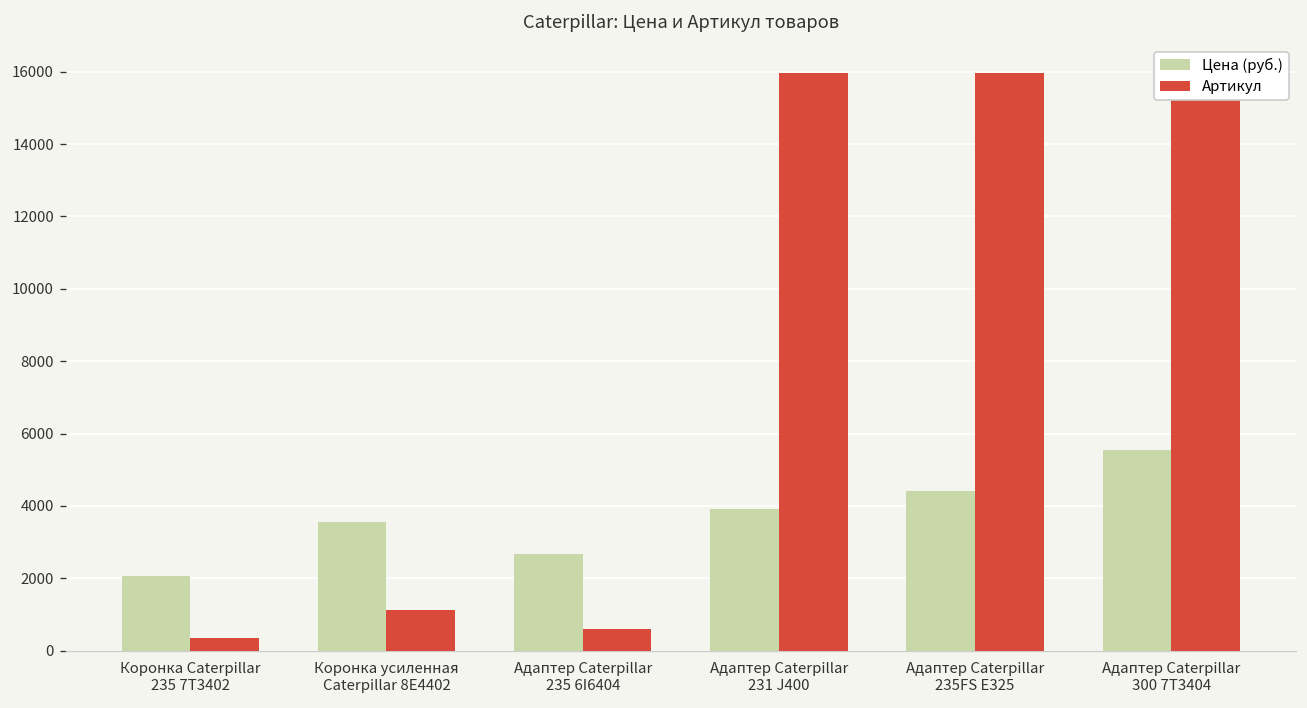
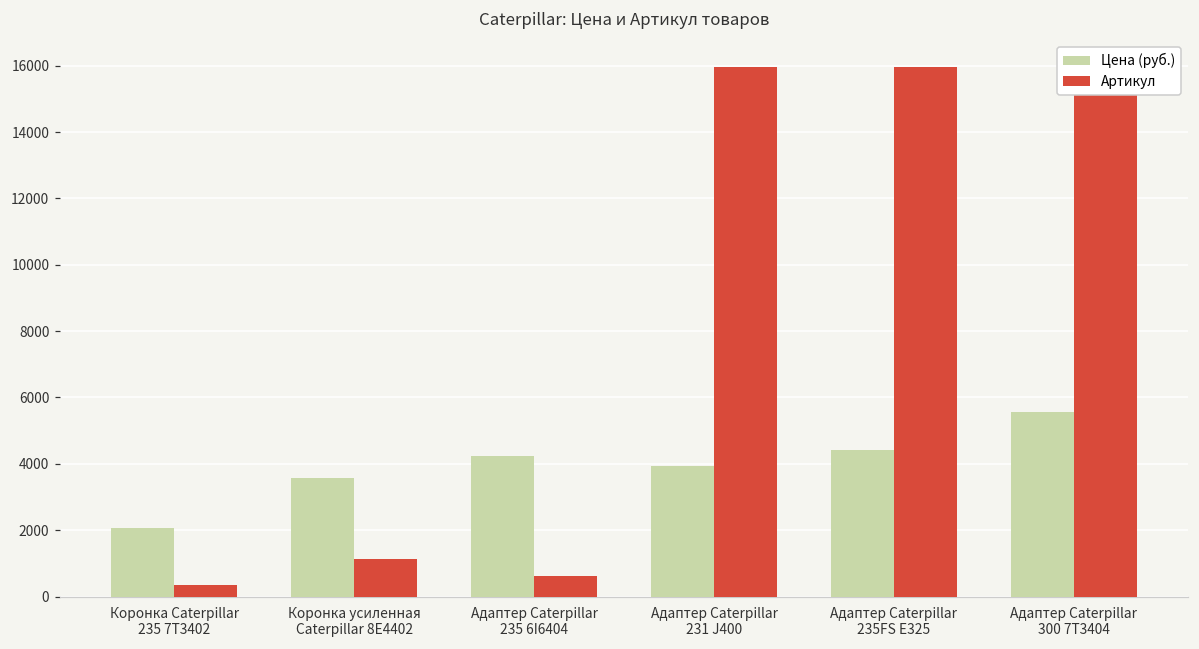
  {
    "Цена (руб.)": {
      "Коронка Caterpillar 235 7T3402": 2100,
      "Коронка усиленная Caterpillar 8E4402": 3600,
-     "Адаптер Caterpillar 235 6I6404": 2700,
+     "Адаптер Caterpillar 235 6I6404": 4200,
      "Адаптер Caterpillar 231 J400": 3900,
      "Адаптер Caterpillar 235FS E325": 4400,
      "Адаптер Caterpillar 300 7T3404": 5600
    },
    "Артикул": {
      "Коронка Caterpillar 235 7T3402": 400,
      "Коронка усиленная Caterpillar 8E4402": 1100,
      "Адаптер Caterpillar 235 6I6404": 600,
      "Адаптер Caterpillar 231 J400": 16000,
      "Адаптер Caterpillar 235FS E325": 16000
    }
  }
